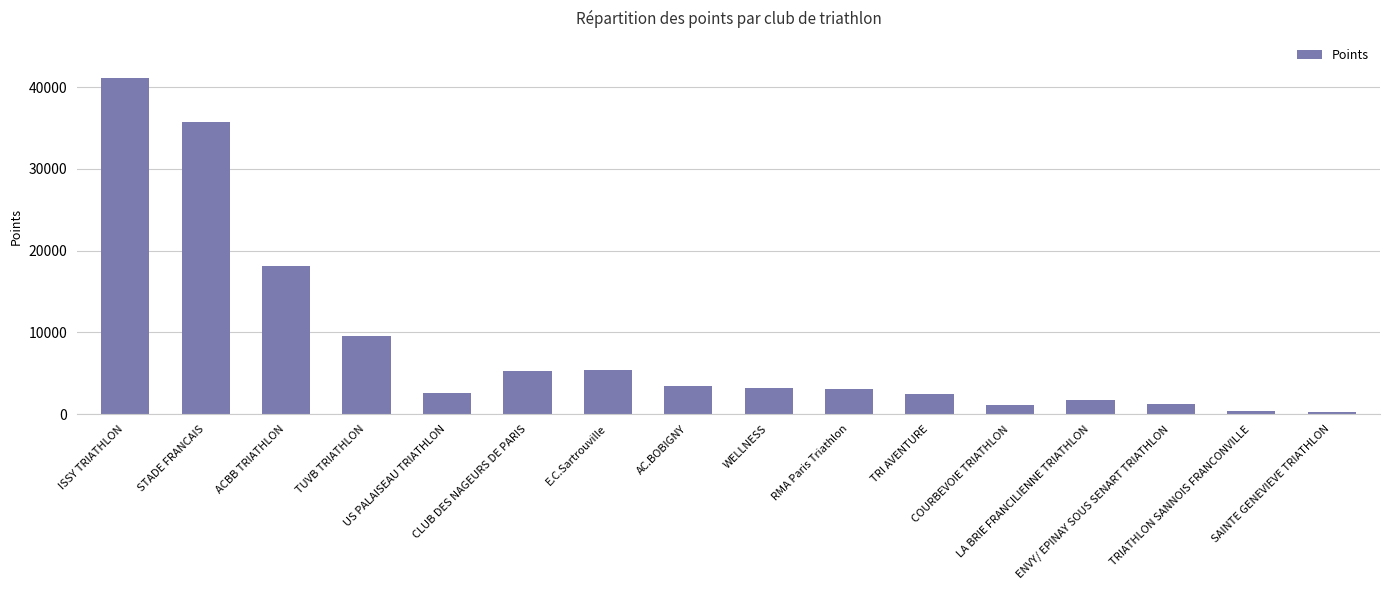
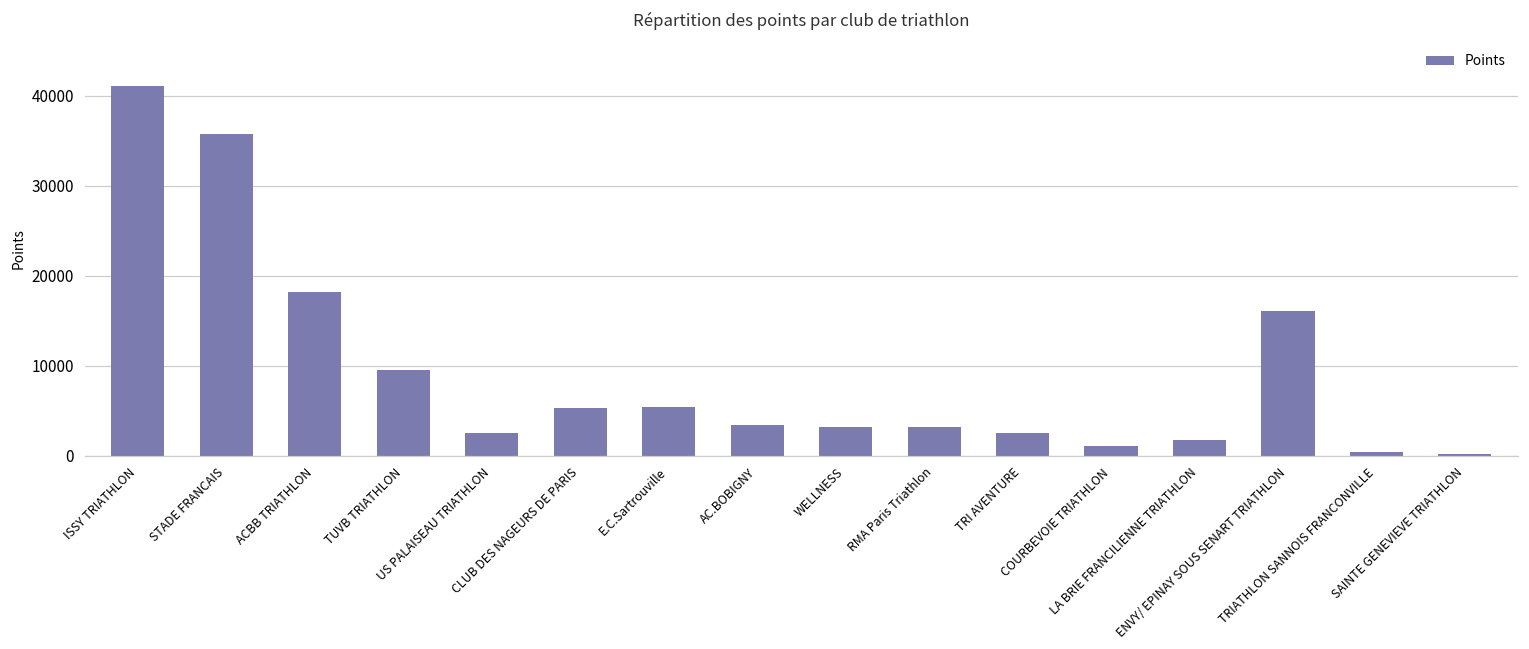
  {
    "ISSY TRIATHLON": 41000,
    "STADE FRANCAIS": 36000,
    "ACBB TRIATHLON": 18000,
    "TUVB TRIATHLON": 10000,
    "US PALAISEAU TRIATHLON": 3000,
    "CLUB DES NAGEURS DE PARIS": 5000,
    "E.C.Sartrouville": 5000,
    "AC.BOBIGNY": 3000,
    "WELLNESS": 3000,
    "RMA Paris Triathlon": 3000,
    "TRI AVENTURE": 3000,
    "COURBEVOIE TRIATHLON": 1000,
    "LA BRIE FRANCILIENNE TRIATHLON": 2000,
-   "ENVY/ EPINAY SOUS SENART TRIATHLON": 1000,
+   "ENVY/ EPINAY SOUS SENART TRIATHLON": 16000,
    "TRIATHLON SANNOIS FRANCONVILLE": 0
  }
